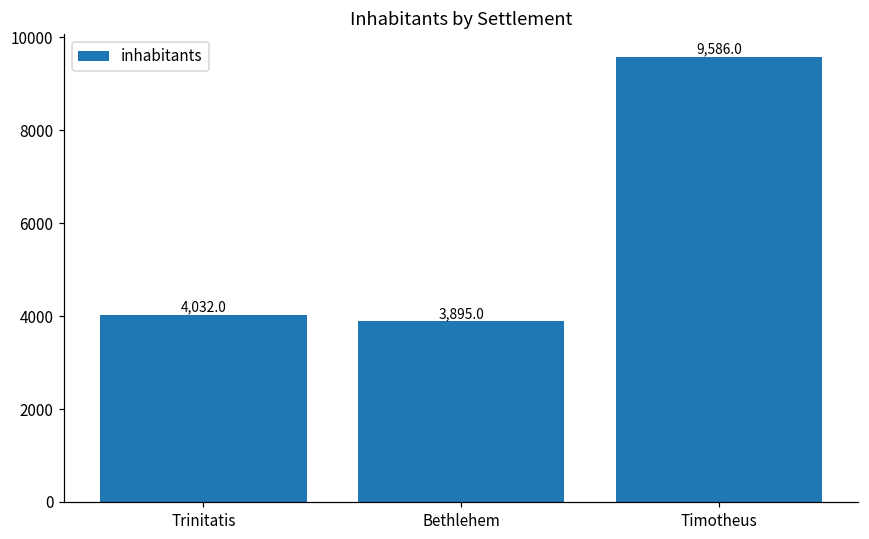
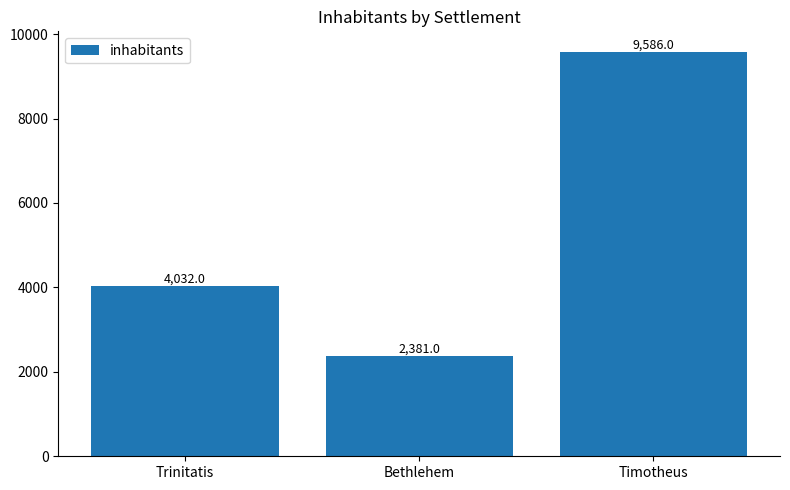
  {
    "Trinitatis": "4,032.0",
-   "Bethlehem": "3,895.0",
+   "Bethlehem": "2,381.0",
    "Timotheus": "9,586.0"
  }
